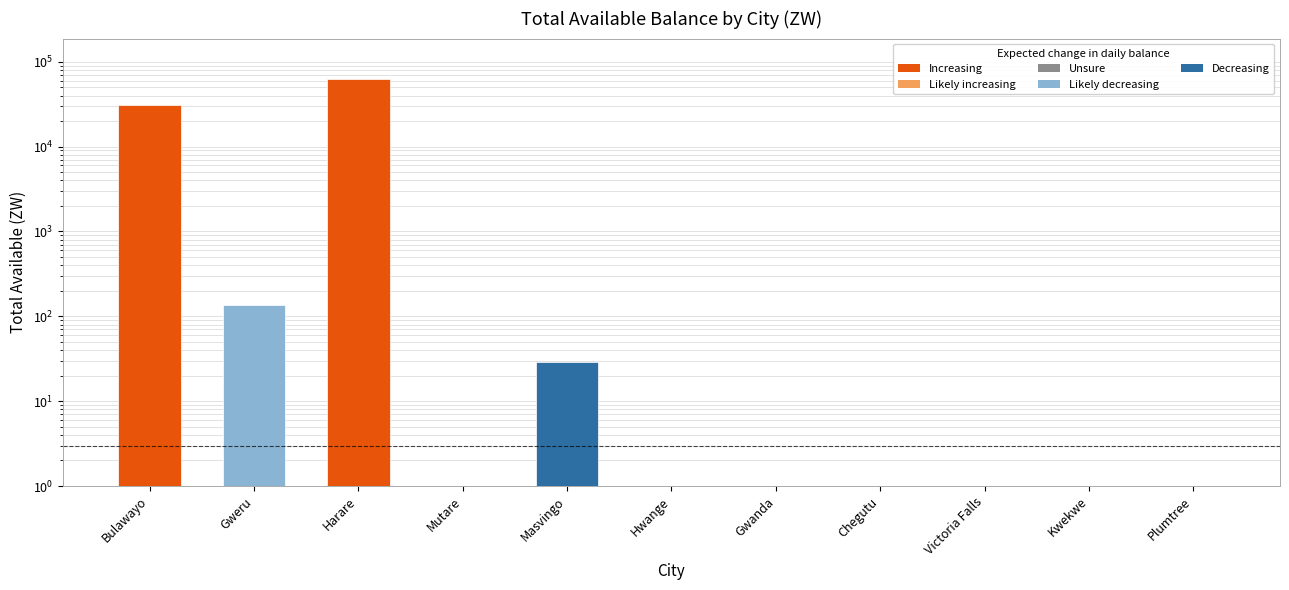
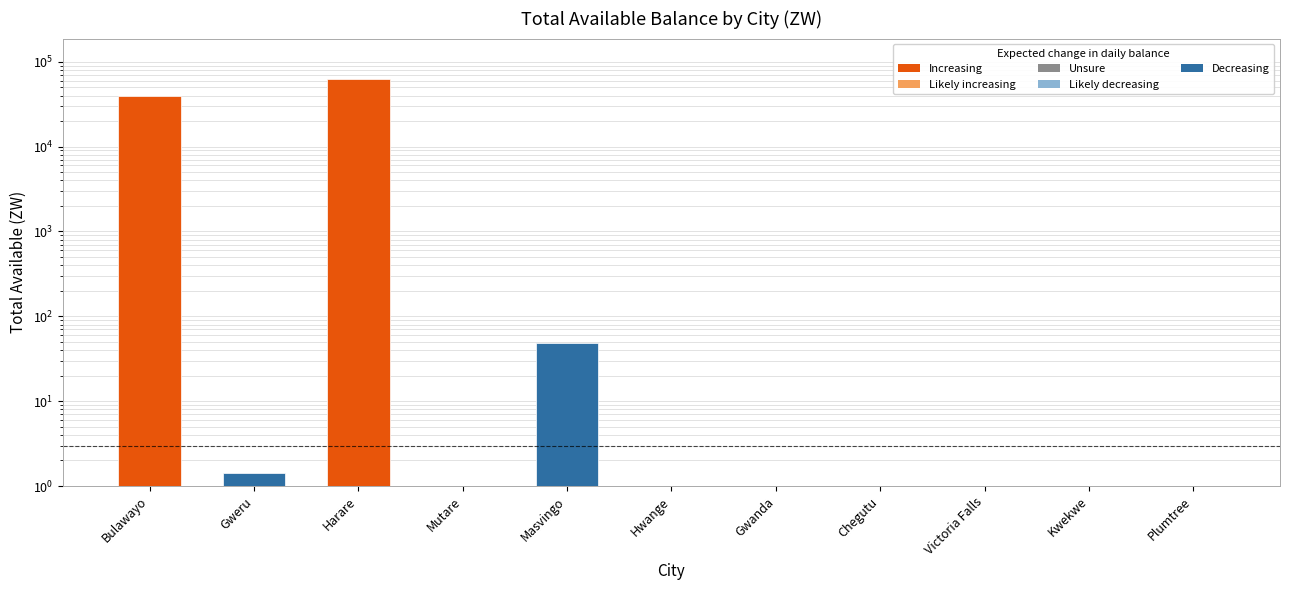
  {
-   "Bulawayo": 31000,
-   "Gweru": 140,
+   "Bulawayo": 40000,
+   "Gweru": 1.4,
    "Harare": 60000,
-   "Masvingo": 29
+   "Masvingo": 50
  }
